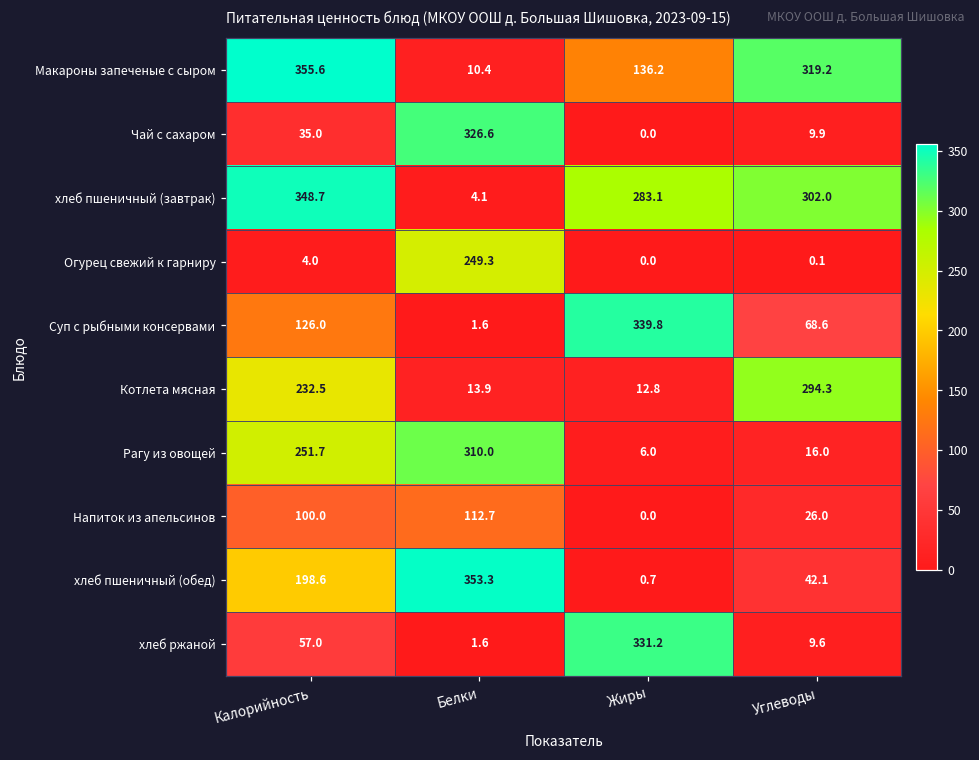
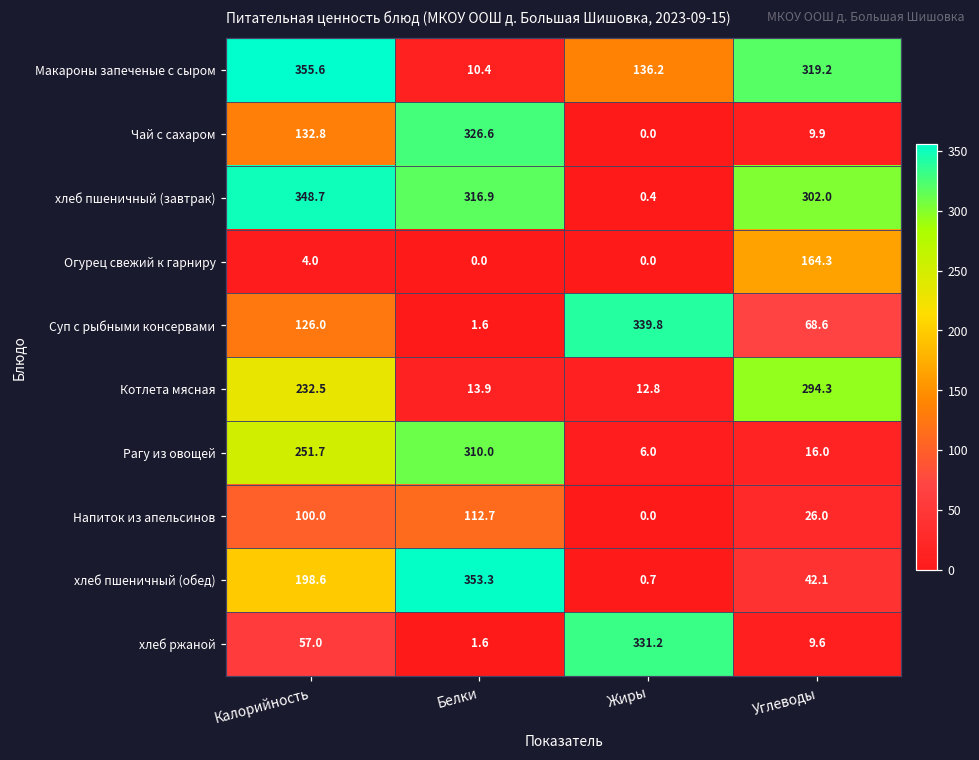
  {
    "Макароны запеченые с сыром": {
      "Калорийность": 355.6,
      "Белки": 10.4,
      "Жиры": 136.2,
      "Углеводы": 319.2
    },
    "Чай с сахаром": {
-     "Калорийность": 35.0,
+     "Калорийность": 132.8,
      "Белки": 326.6,
      "Жиры": 0.0,
      "Углеводы": 9.9
    },
    "хлеб пшеничный (завтрак)": {
      "Калорийность": 348.7,
-     "Белки": 4.1,
-     "Жиры": 283.1,
+     "Белки": 316.9,
+     "Жиры": 0.4,
      "Углеводы": 302.0
    },
    "Огурец свежий к гарниру": {
      "Калорийность": 4.0,
-     "Белки": 249.3,
+     "Белки": 0.0,
      "Жиры": 0.0,
-     "Углеводы": 0.1
+     "Углеводы": 164.3
    },
    "Суп с рыбными консервами": {
      "Калорийность": 126.0,
      "Белки": 1.6,
      "Жиры": 339.8,
      "Углеводы": 68.6
    },
    "Котлета мясная": {
      "Калорийность": 232.5,
      "Белки": 13.9,
      "Жиры": 12.8,
      "Углеводы": 294.3
    },
    "Рагу из овощей": {
      "Калорийность": 251.7,
      "Белки": 310.0,
      "Жиры": 6.0,
      "Углеводы": 16.0
    },
    "Напиток из апельсинов": {
      "Калорийность": 100.0,
      "Белки": 112.7,
      "Жиры": 0.0,
      "Углеводы": 26.0
    },
    "хлеб пшеничный (обед)": {
      "Калорийность": 198.6,
      "Белки": 353.3,
      "Жиры": 0.7,
      "Углеводы": 42.1
    },
    "хлеб ржаной": {
      "Калорийность": 57.0,
      "Белки": 1.6,
      "Жиры": 331.2,
      "Углеводы": 9.6
    }
  }
